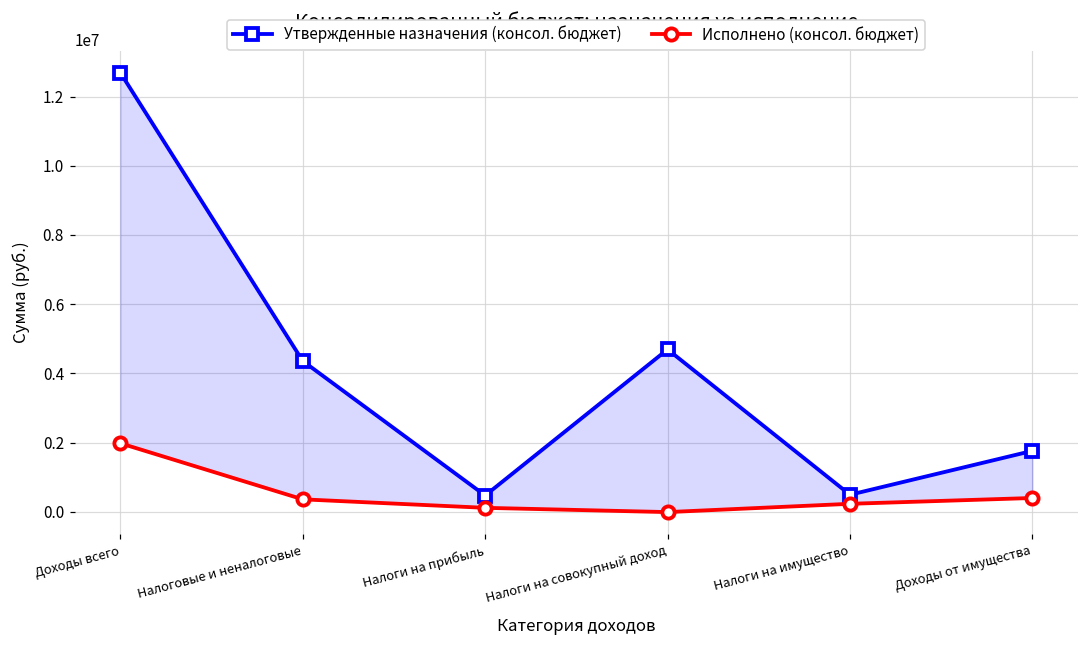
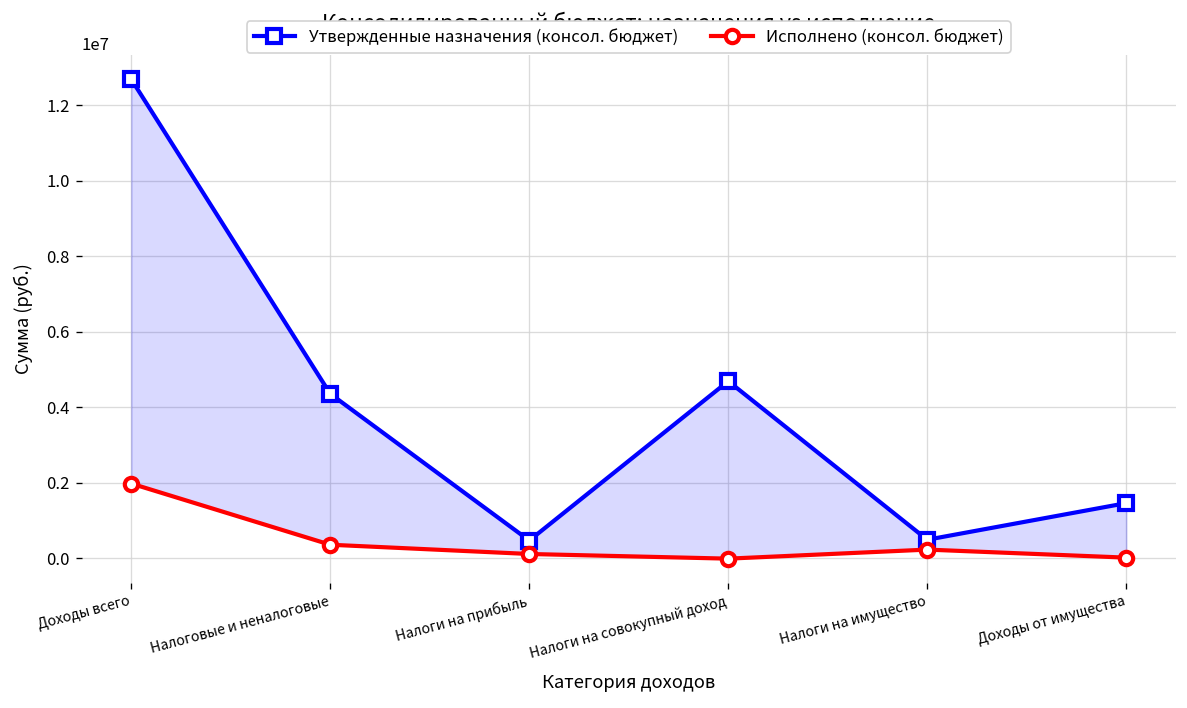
  {
    "Утвержденные назначения (консол. бюджет)": {
      "Доходы всего": 12700000,
      "Налоговые и неналоговые": 4400000,
      "Налоги на прибыль": 500000,
      "Налоги на совокупный доход": 4700000,
      "Налоги на имущество": 500000,
-     "Доходы от имущества": 1800000
+     "Доходы от имущества": 1500000
    },
    "Исполнено (консол. бюджет)": {
      "Доходы всего": 2000000,
      "Налоговые и неналоговые": 400000,
      "Налоги на прибыль": 100000,
      "Налоги на совокупный доход": 0,
      "Налоги на имущество": 200000,
-     "Доходы от имущества": 400000
+     "Доходы от имущества": 0
    }
  }
